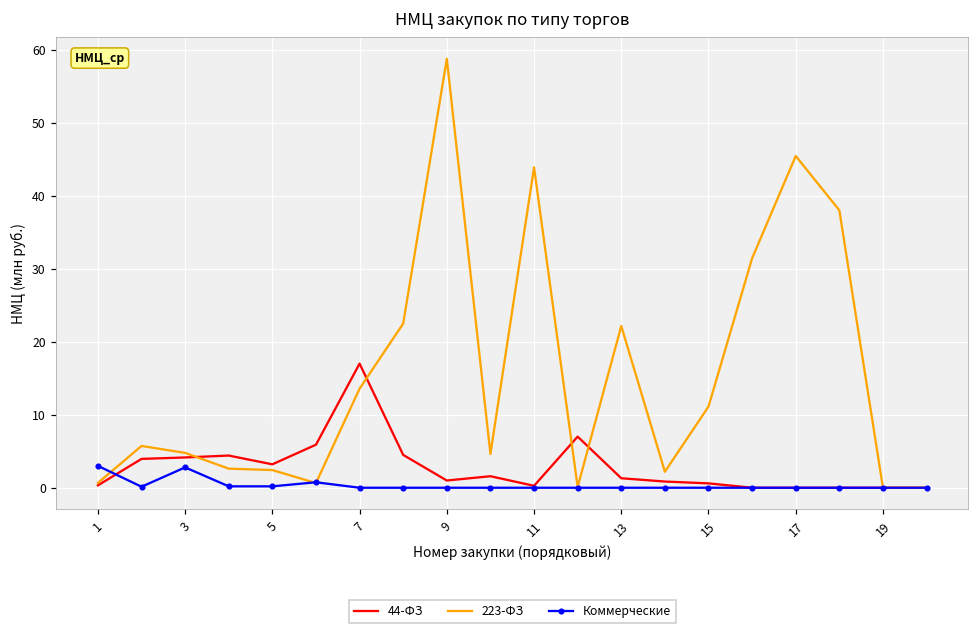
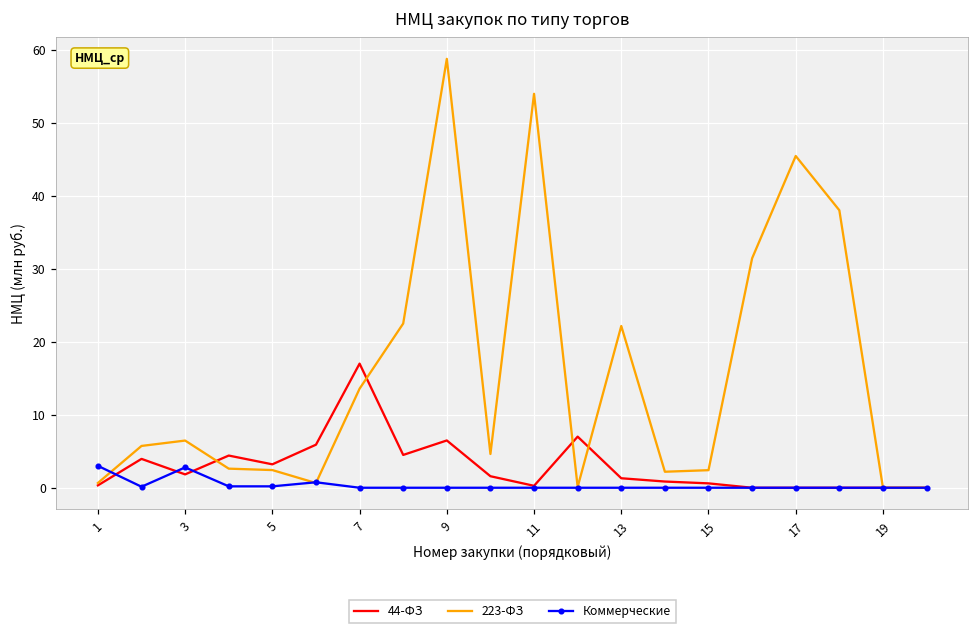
  {
    "44-ФЗ": {
-     "3": 4,
+     "3": 2,
      "5": 3,
      "7": 17,
-     "9": 1,
+     "9": 6,
      "13": 1,
      "15": 1
    },
    "223-ФЗ": {
-     "3": 5,
+     "3": 6,
      "5": 2,
      "7": 14,
      "9": 59,
-     "11": 44,
+     "11": 54,
      "13": 22,
-     "15": 11,
+     "15": 2,
      "17": 45
    },
    "Коммерческие": {
      "1": 3,
      "3": 3,
      "5": 0,
      "7": 0,
      "9": 0,
      "13": 0,
      "15": 0
    }
  }
